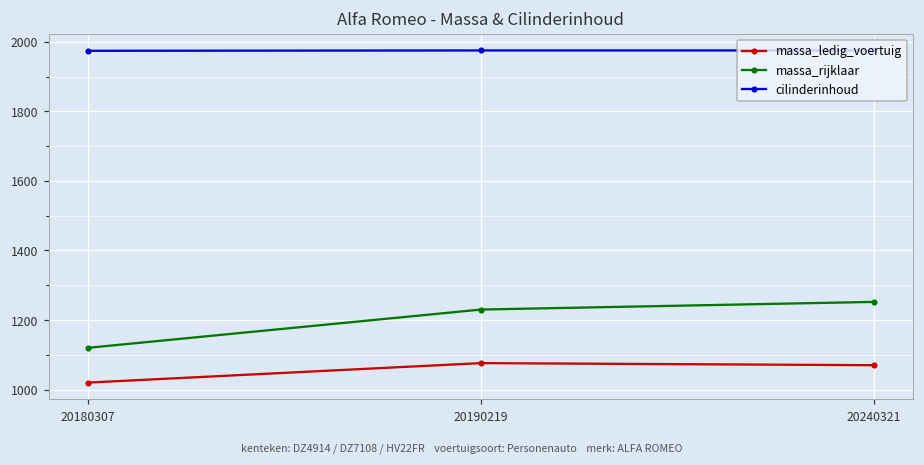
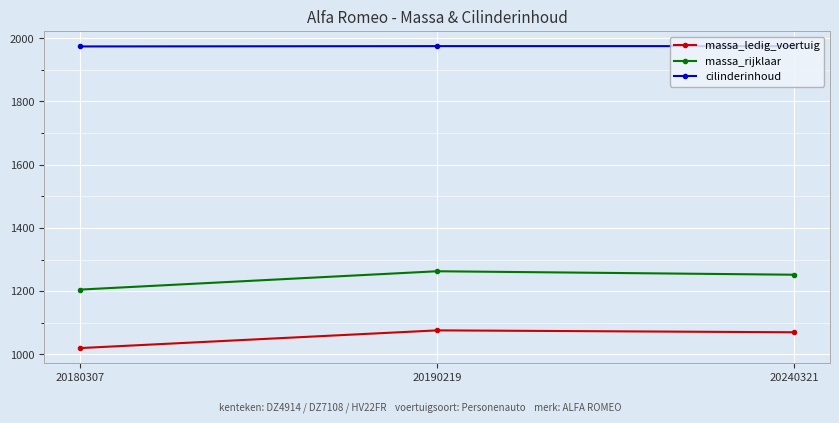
  {
    "massa_ledig_voertuig": {
      "20180307": 1020,
      "20190219": 1080,
      "20240321": 1070
    },
    "massa_rijklaar": {
-     "20180307": 1120,
-     "20190219": 1230,
+     "20180307": 1210,
+     "20190219": 1260,
      "20240321": 1250
    },
    "cilinderinhoud": {
      "20180307": 1970,
      "20190219": 1980
    }
  }
